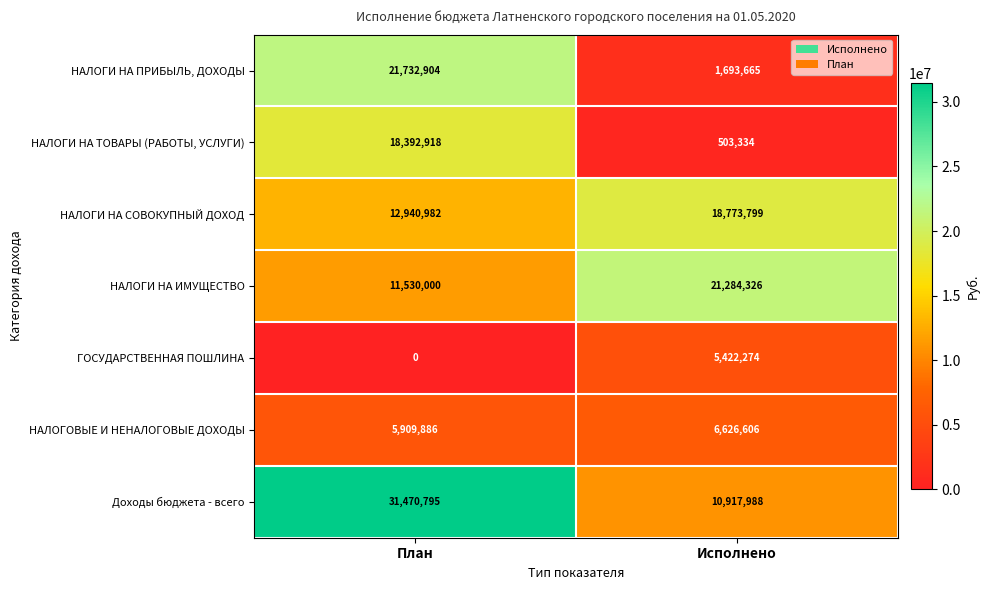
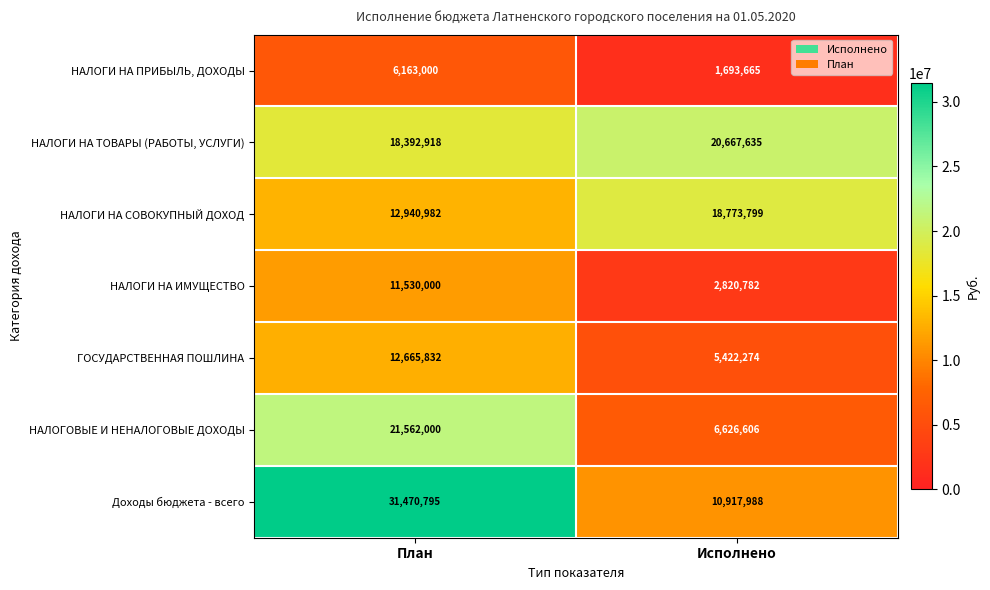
  {
    "НАЛОГИ НА ПРИБЫЛЬ, ДОХОДЫ": {
-     "План": "21,732,904",
+     "План": "6,163,000",
      "Исполнено": "1,693,665"
    },
    "НАЛОГИ НА ТОВАРЫ (РАБОТЫ, УСЛУГИ)": {
      "План": "18,392,918",
-     "Исполнено": "503,334"
+     "Исполнено": "20,667,635"
    },
    "НАЛОГИ НА СОВОКУПНЫЙ ДОХОД": {
      "План": "12,940,982",
      "Исполнено": "18,773,799"
    },
    "НАЛОГИ НА ИМУЩЕСТВО": {
      "План": "11,530,000",
-     "Исполнено": "21,284,326"
+     "Исполнено": "2,820,782"
    },
    "ГОСУДАРСТВЕННАЯ ПОШЛИНА": {
-     "План": "0",
+     "План": "12,665,832",
      "Исполнено": "5,422,274"
    },
    "НАЛОГОВЫЕ И НЕНАЛОГОВЫЕ ДОХОДЫ": {
-     "План": "5,909,886",
+     "План": "21,562,000",
      "Исполнено": "6,626,606"
    },
    "Доходы бюджета - всего": {
      "План": "31,470,795",
      "Исполнено": "10,917,988"
    }
  }
